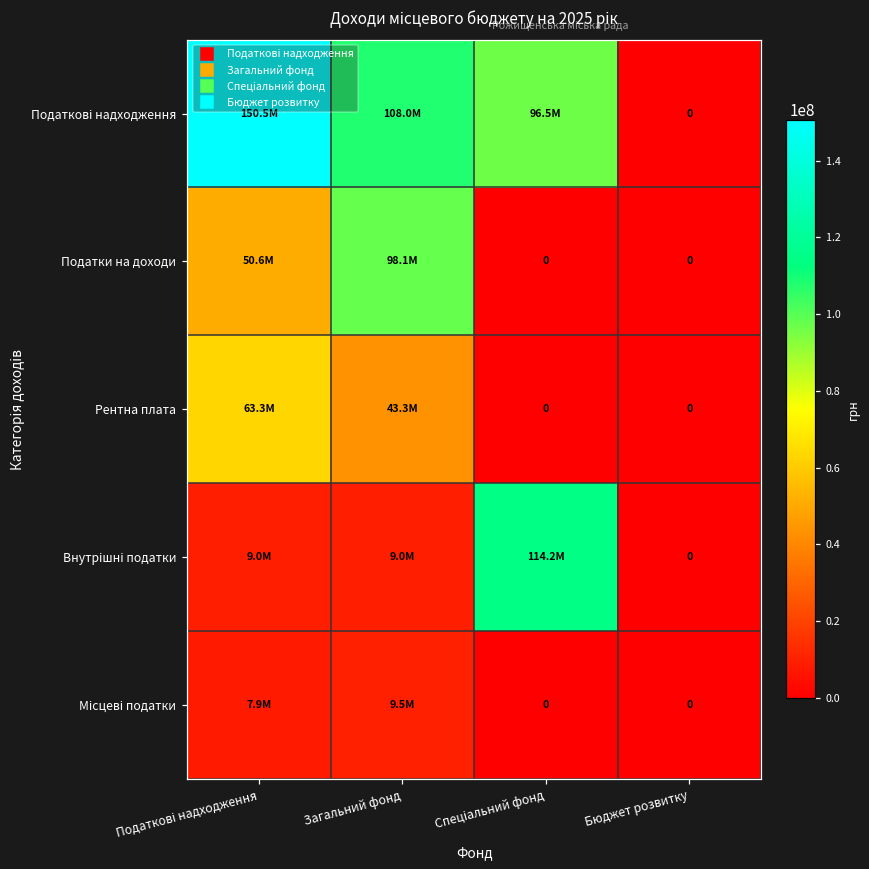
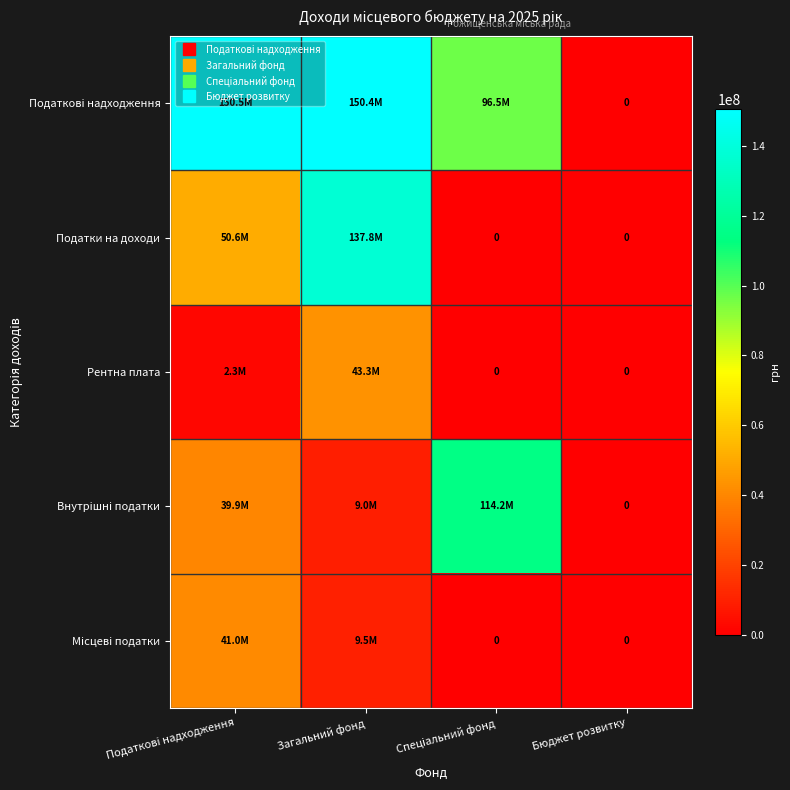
  {
    "Податкові надходження": {
-     "Загальний фонд": "108.0M",
+     "Загальний фонд": "150.4M",
      "Спеціальний фонд": "96.5M",
      "Бюджет розвитку": "0"
    },
    "Податки на доходи": {
      "Податкові надходження": "50.6M",
-     "Загальний фонд": "98.1M",
+     "Загальний фонд": "137.8M",
      "Спеціальний фонд": "0",
      "Бюджет розвитку": "0"
    },
    "Рентна плата": {
-     "Податкові надходження": "63.3M",
+     "Податкові надходження": "2.3M",
      "Загальний фонд": "43.3M",
      "Спеціальний фонд": "0",
      "Бюджет розвитку": "0"
    },
    "Внутрішні податки": {
-     "Податкові надходження": "9.0M",
+     "Податкові надходження": "39.9M",
      "Загальний фонд": "9.0M",
      "Спеціальний фонд": "114.2M",
      "Бюджет розвитку": "0"
    },
    "Місцеві податки": {
-     "Податкові надходження": "7.9M",
+     "Податкові надходження": "41.0M",
      "Загальний фонд": "9.5M",
      "Спеціальний фонд": "0",
      "Бюджет розвитку": "0"
    }
  }
